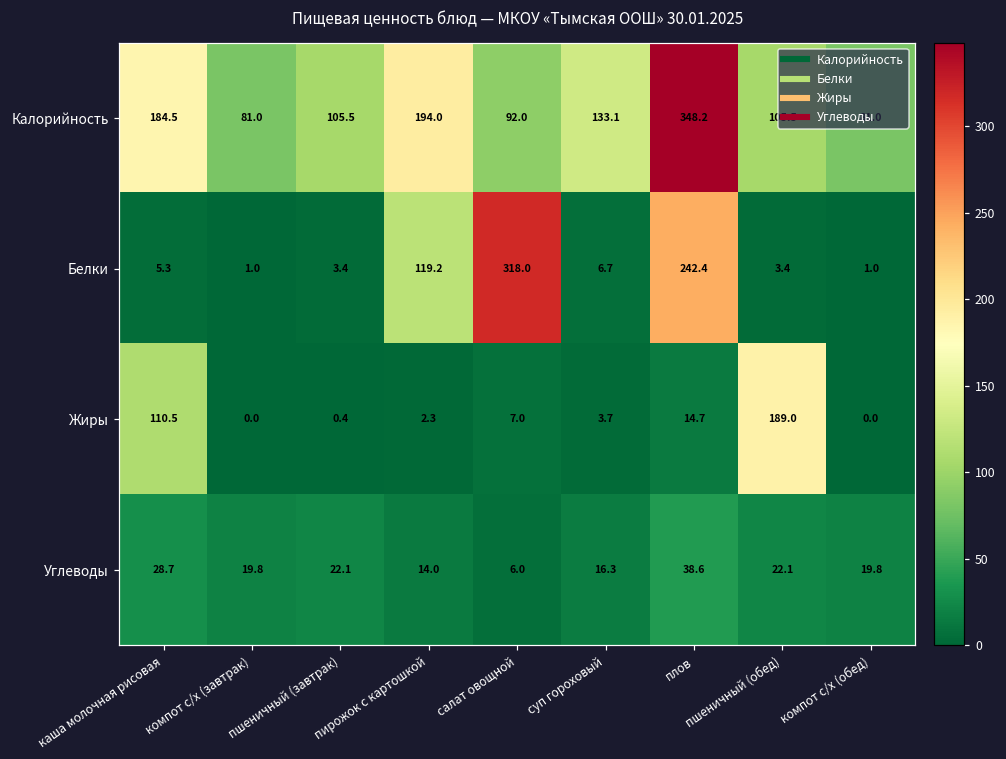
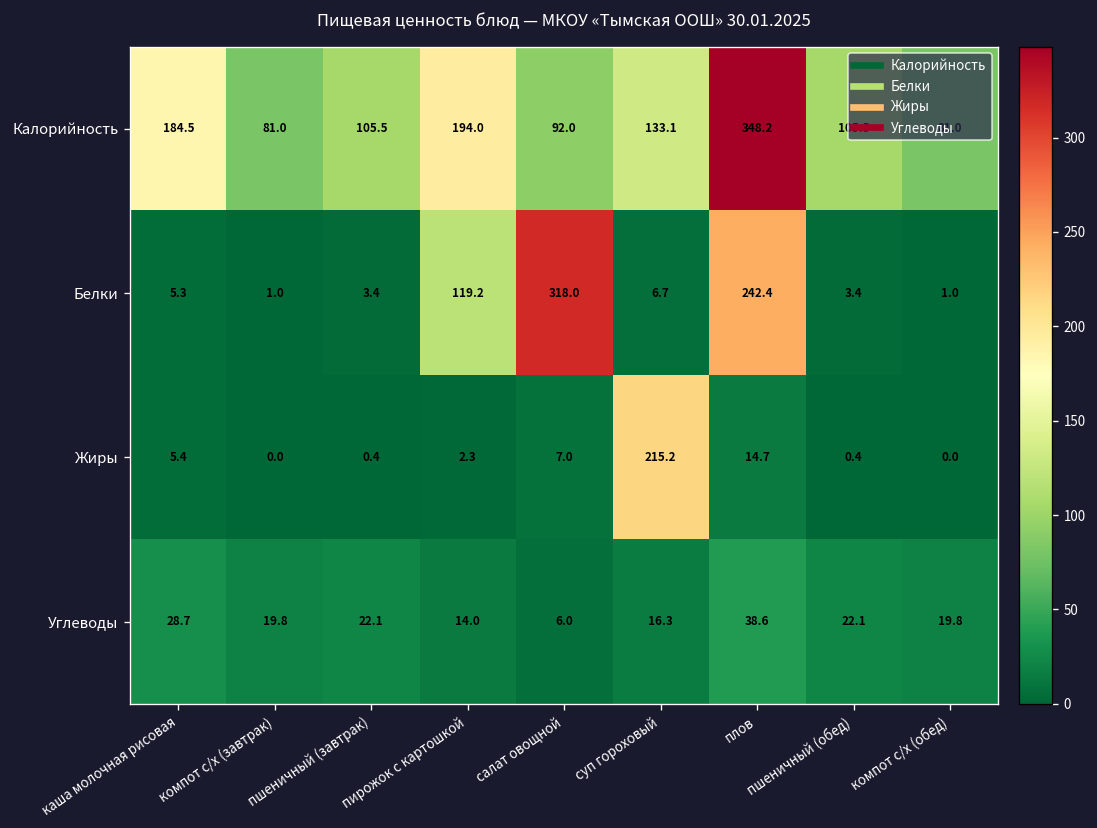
  {
    "Калорийность": {
      "каша молочная рисовая": 184.5,
      "компот с/х (завтрак)": 81.0,
      "пшеничный (завтрак)": 105.5,
      "пирожок с картошкой": 194.0,
      "салат овощной": 92.0,
      "суп гороховый": 133.1,
      "плов": 348.2
    },
    "Белки": {
      "каша молочная рисовая": 5.3,
      "компот с/х (завтрак)": 1.0,
      "пшеничный (завтрак)": 3.4,
      "пирожок с картошкой": 119.2,
      "салат овощной": 318.0,
      "суп гороховый": 6.7,
      "плов": 242.4,
      "пшеничный (обед)": 3.4,
      "компот с/х (обед)": 1.0
    },
    "Жиры": {
-     "каша молочная рисовая": 110.5,
+     "каша молочная рисовая": 5.4,
      "компот с/х (завтрак)": 0.0,
      "пшеничный (завтрак)": 0.4,
      "пирожок с картошкой": 2.3,
      "салат овощной": 7.0,
-     "суп гороховый": 3.7,
+     "суп гороховый": 215.2,
      "плов": 14.7,
-     "пшеничный (обед)": 189.0,
+     "пшеничный (обед)": 0.4,
      "компот с/х (обед)": 0.0
    },
    "Углеводы": {
      "каша молочная рисовая": 28.7,
      "компот с/х (завтрак)": 19.8,
      "пшеничный (завтрак)": 22.1,
      "пирожок с картошкой": 14.0,
      "салат овощной": 6.0,
      "суп гороховый": 16.3,
      "плов": 38.6,
      "пшеничный (обед)": 22.1,
      "компот с/х (обед)": 19.8
    }
  }
